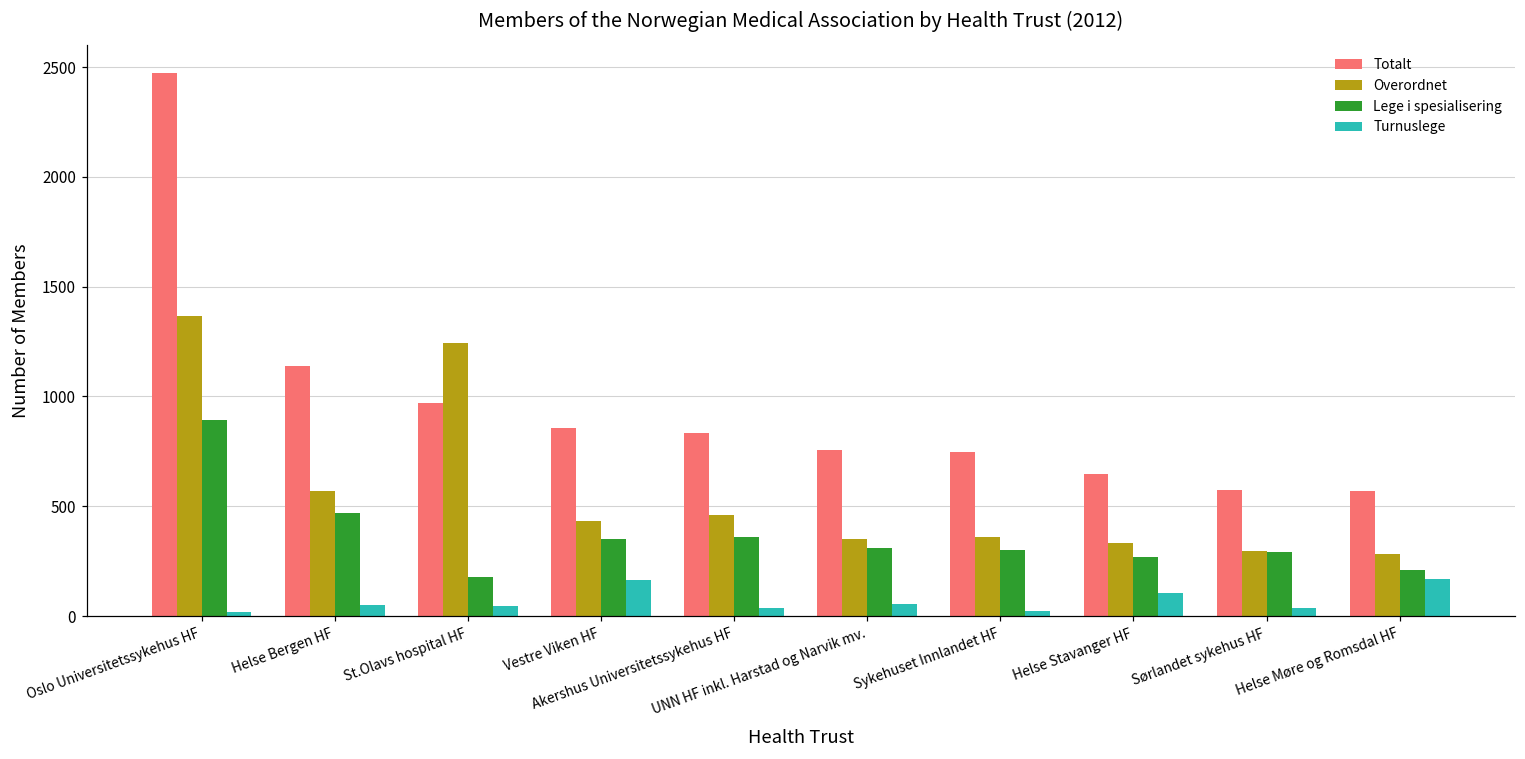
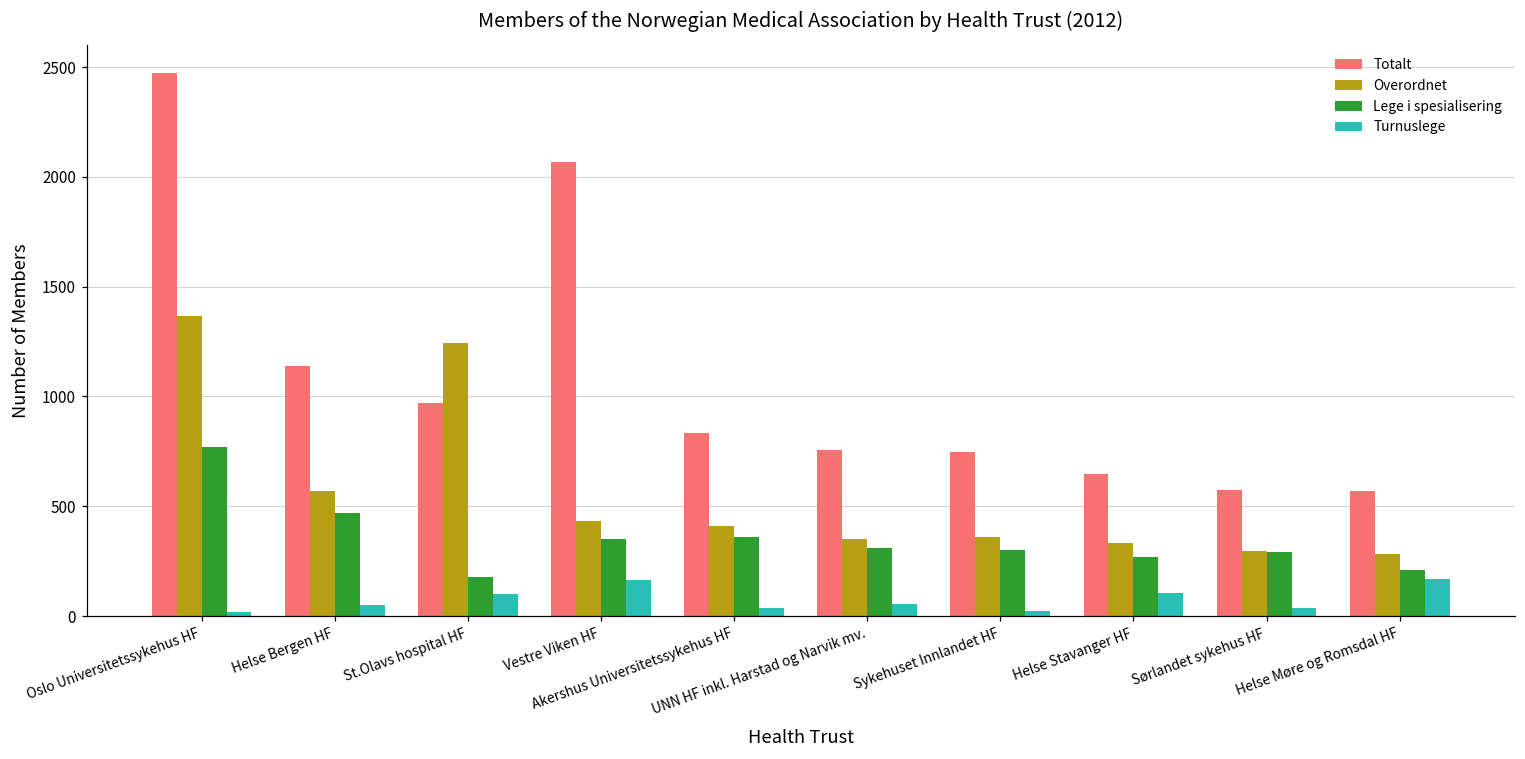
  {
    "Totalt": {
      "Oslo Universitetssykehus HF": 2480,
      "Helse Bergen HF": 1140,
      "St.Olavs hospital HF": 970,
-     "Vestre Viken HF": 860,
+     "Vestre Viken HF": 2070,
      "Akershus Universitetssykehus HF": 830,
      "UNN HF inkl. Harstad og Narvik mv.": 760,
      "Sykehuset Innlandet HF": 750,
      "Helse Stavanger HF": 650,
      "Sørlandet sykehus HF": 580,
      "Helse Møre og Romsdal HF": 570
    },
    "Overordnet": {
      "Oslo Universitetssykehus HF": 1370,
      "Helse Bergen HF": 570,
      "St.Olavs hospital HF": 1240,
      "Vestre Viken HF": 430,
-     "Akershus Universitetssykehus HF": 460,
+     "Akershus Universitetssykehus HF": 410,
      "UNN HF inkl. Harstad og Narvik mv.": 350,
      "Sykehuset Innlandet HF": 360,
      "Helse Stavanger HF": 330,
      "Sørlandet sykehus HF": 300,
      "Helse Møre og Romsdal HF": 280
    },
    "Lege i spesialisering": {
-     "Oslo Universitetssykehus HF": 890,
+     "Oslo Universitetssykehus HF": 770,
      "Helse Bergen HF": 470,
      "St.Olavs hospital HF": 180,
      "Vestre Viken HF": 350,
      "Akershus Universitetssykehus HF": 360,
      "UNN HF inkl. Harstad og Narvik mv.": 310,
      "Sykehuset Innlandet HF": 300,
      "Helse Stavanger HF": 270,
      "Sørlandet sykehus HF": 290,
      "Helse Møre og Romsdal HF": 210
    },
    "Turnuslege": {
      "Oslo Universitetssykehus HF": 20,
      "Helse Bergen HF": 50,
-     "St.Olavs hospital HF": 40,
+     "St.Olavs hospital HF": 100,
      "Vestre Viken HF": 160,
      "Akershus Universitetssykehus HF": 40,
      "UNN HF inkl. Harstad og Narvik mv.": 60,
      "Sykehuset Innlandet HF": 30,
      "Helse Stavanger HF": 110,
      "Sørlandet sykehus HF": 40,
      "Helse Møre og Romsdal HF": 170
    }
  }
